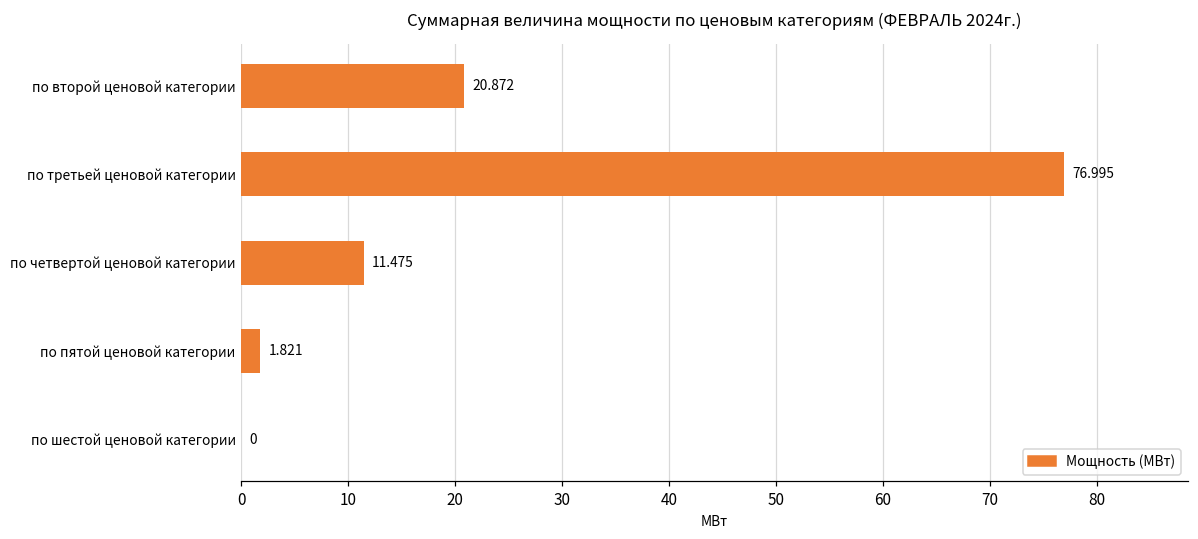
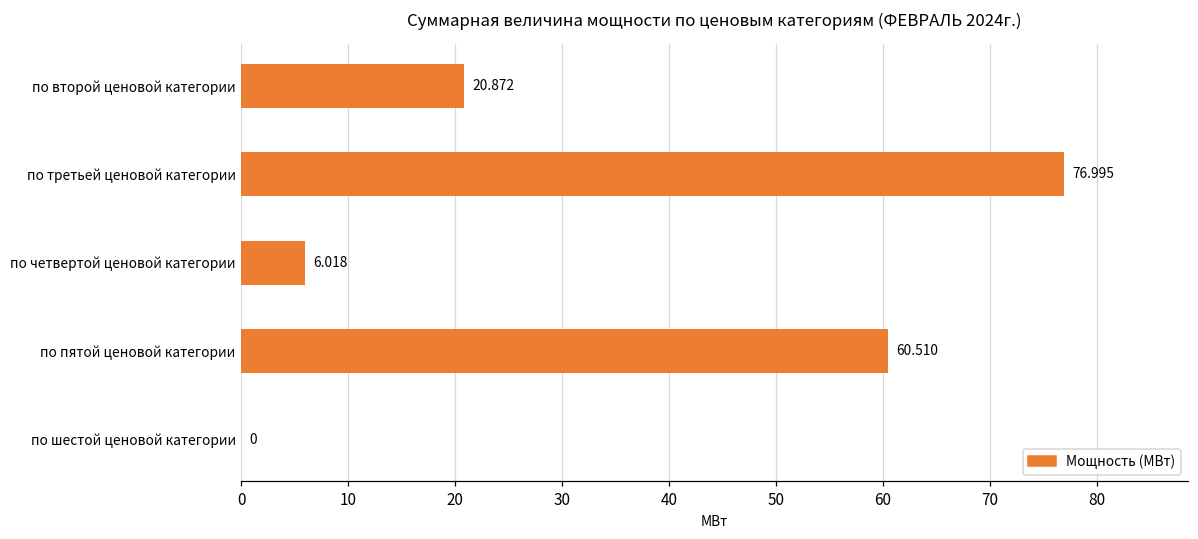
  {
    "по второй ценовой категории": 20.872,
    "по третьей ценовой категории": 76.995,
-   "по четвертой ценовой категории": 11.475,
-   "по пятой ценовой категории": 1.821,
+   "по четвертой ценовой категории": 6.018,
+   "по пятой ценовой категории": 60.510,
    "по шестой ценовой категории": 0
  }
